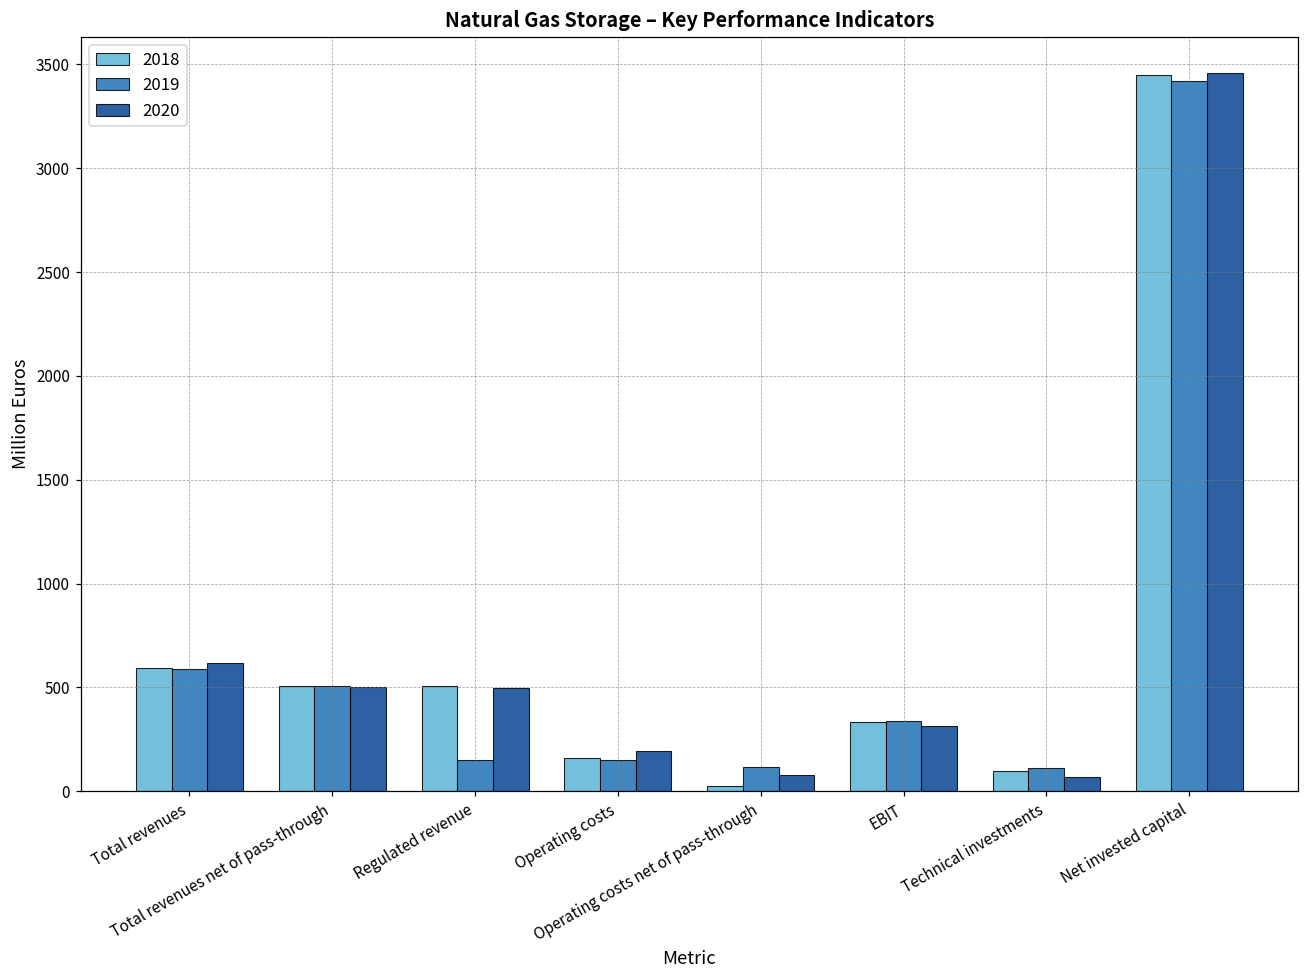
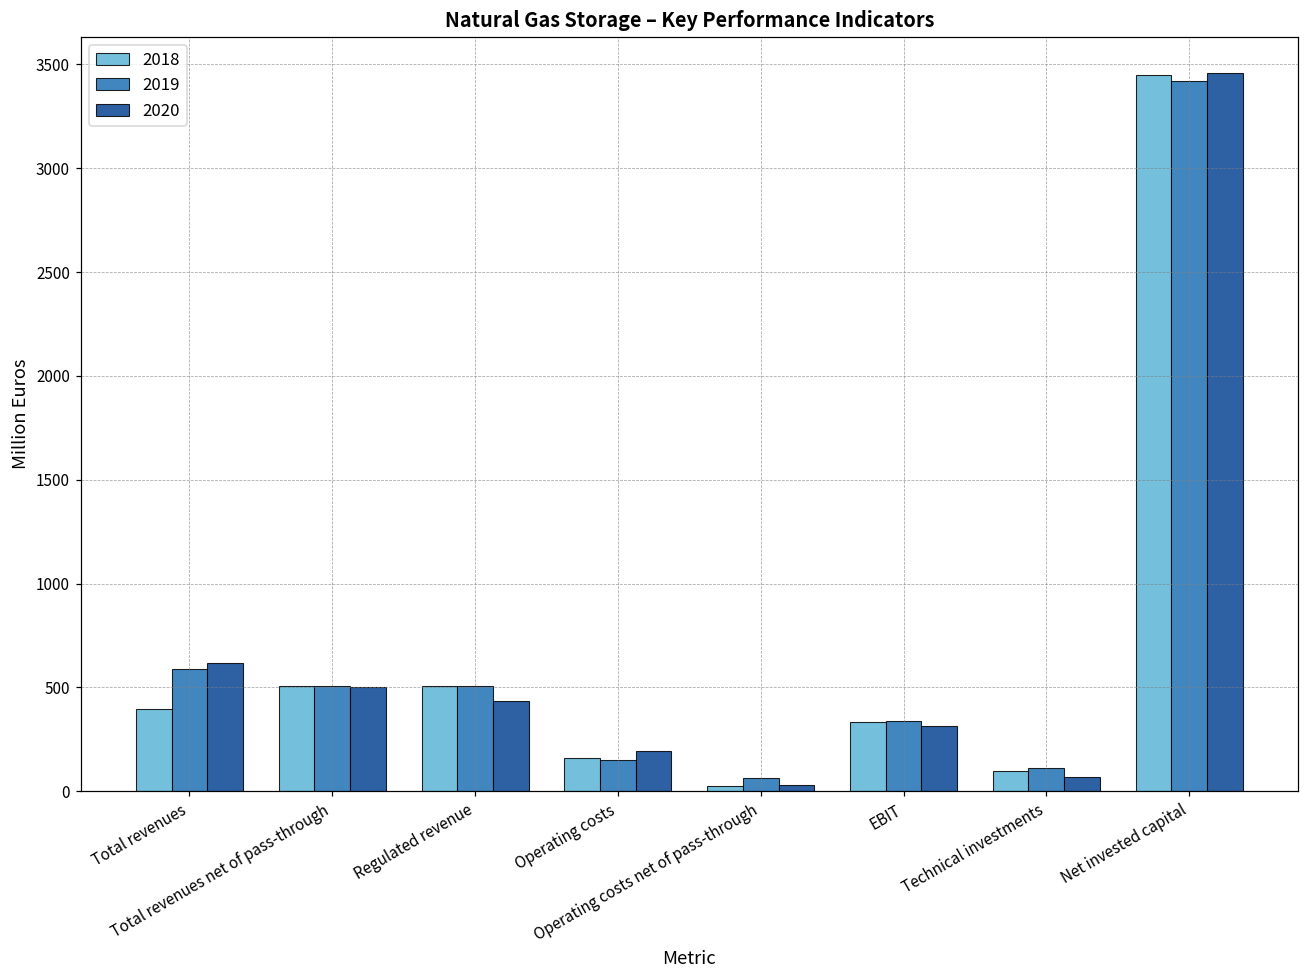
  {
    "2018": {
-     "Total revenues": 600,
+     "Total revenues": 400,
      "Total revenues net of pass-through": 510,
      "Regulated revenue": 510,
      "Operating costs": 160,
      "Operating costs net of pass-through": 30,
      "EBIT": 340,
      "Technical investments": 100,
      "Net invested capital": 3450
    },
    "2019": {
      "Total revenues": 590,
      "Total revenues net of pass-through": 510,
-     "Regulated revenue": 150,
+     "Regulated revenue": 510,
      "Operating costs": 150,
-     "Operating costs net of pass-through": 120,
+     "Operating costs net of pass-through": 70,
      "EBIT": 340,
      "Technical investments": 110,
      "Net invested capital": 3420
    },
    "2020": {
      "Total revenues": 620,
      "Total revenues net of pass-through": 500,
-     "Regulated revenue": 500,
+     "Regulated revenue": 430,
      "Operating costs": 190,
-     "Operating costs net of pass-through": 80,
+     "Operating costs net of pass-through": 30,
      "EBIT": 310,
      "Technical investments": 70,
      "Net invested capital": 3460
    }
  }
